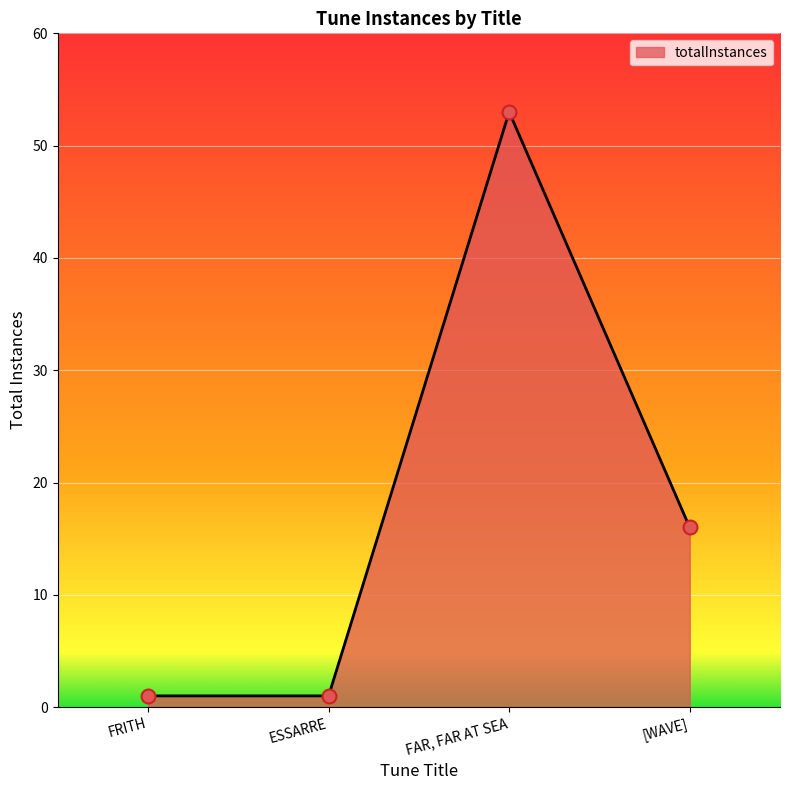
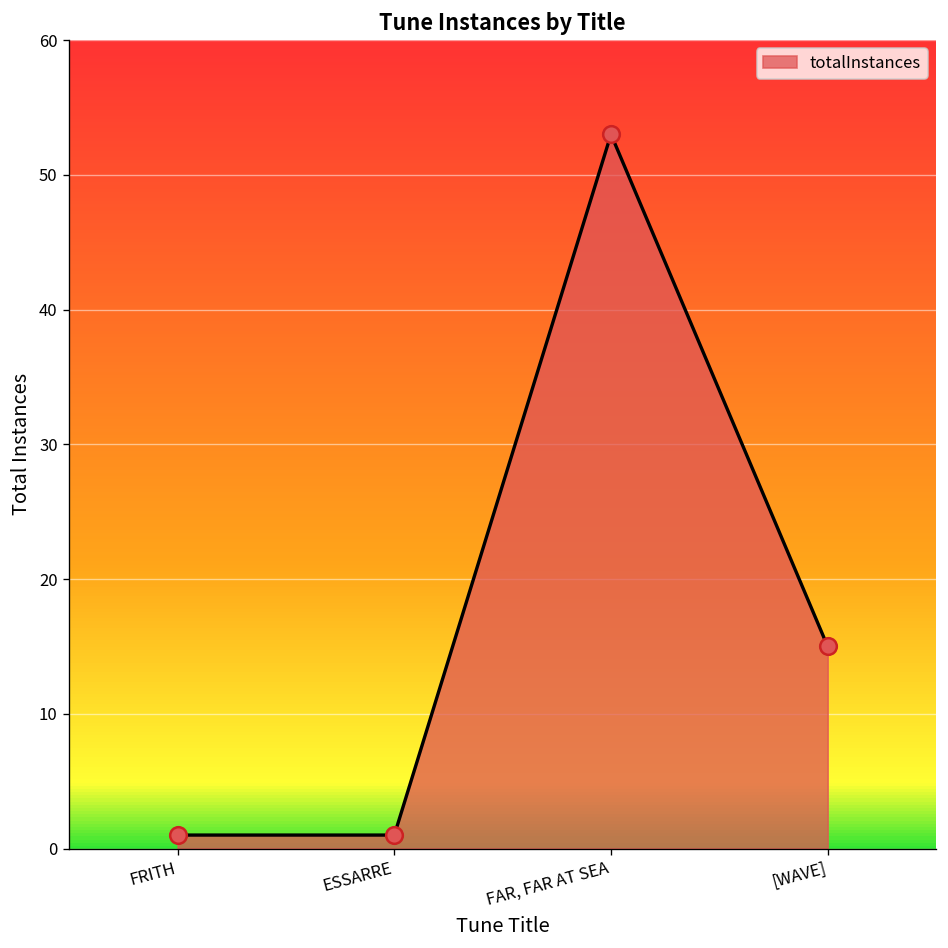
  {
    "FRITH": 1,
    "ESSARRE": 1,
    "FAR, FAR AT SEA": 53,
-   "[WAVE]": 16
+   "[WAVE]": 15
  }
